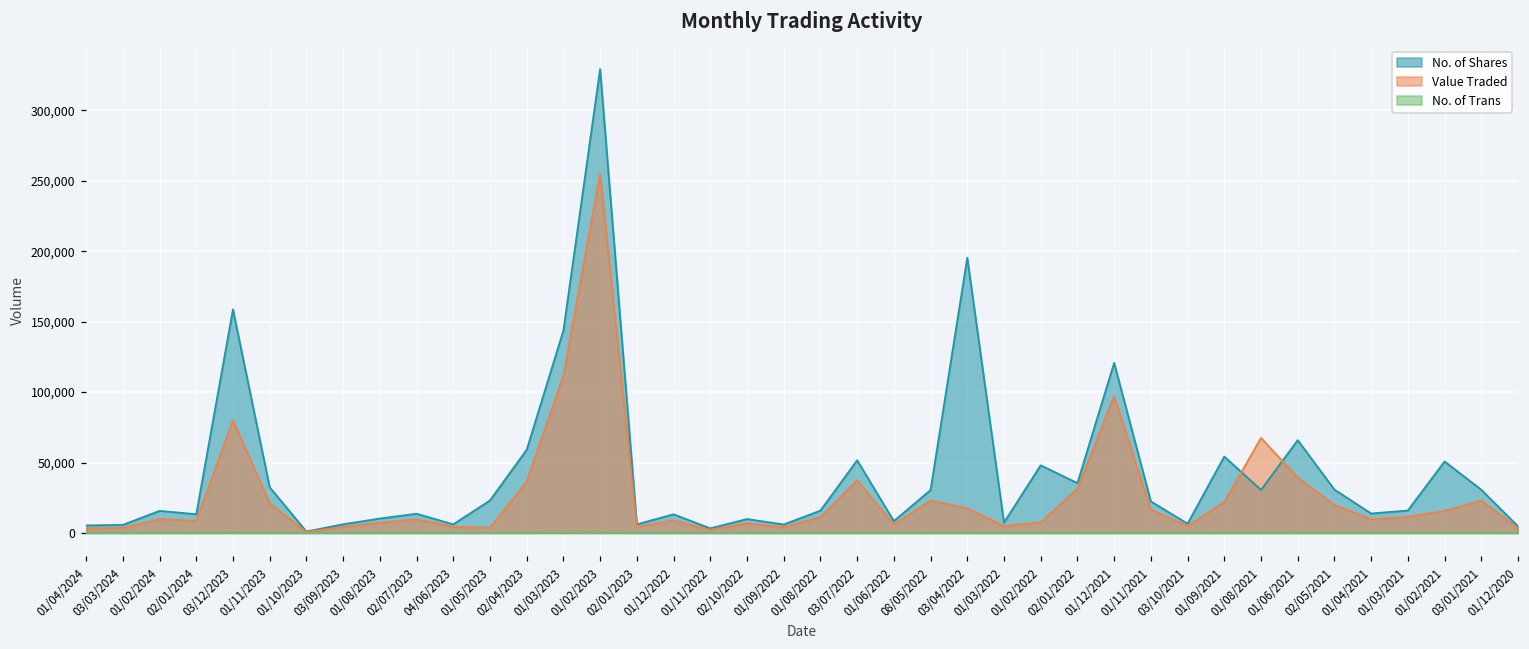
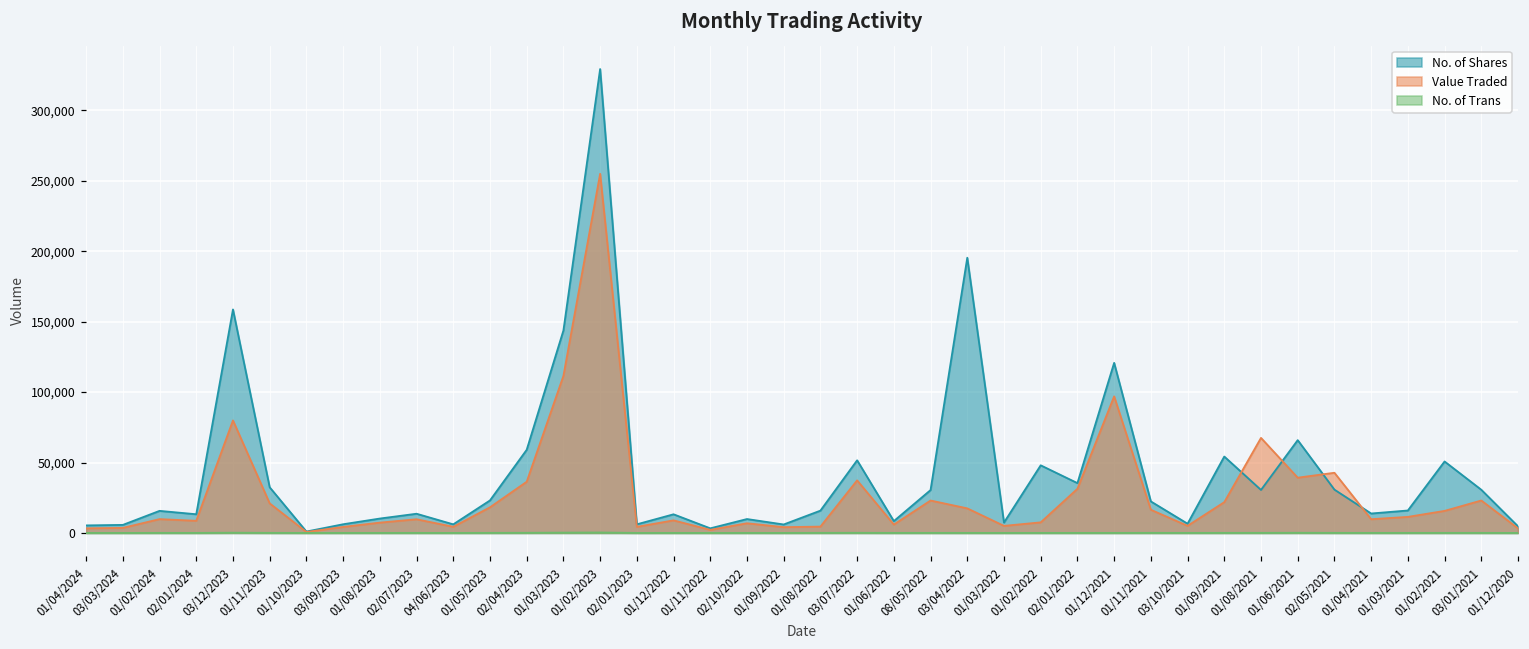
  {
    "No. of Shares": {
      "01/04/2024": "5,000",
      "03/03/2024": "6,000",
      "01/02/2024": "16,000",
      "02/01/2024": "13,000",
      "03/12/2023": "159,000",
      "01/11/2023": "32,000",
      "01/08/2023": "10,000",
      "02/07/2023": "14,000",
      "01/05/2023": "23,000",
      "02/04/2023": "59,000",
      "01/03/2023": "144,000",
      "01/02/2023": "329,000",
      "01/12/2022": "13,000",
      "02/10/2022": "10,000",
      "01/08/2022": "16,000",
      "03/07/2022": "52,000",
      "01/06/2022": "8,000",
      "08/05/2022": "30,000",
      "03/04/2022": "195,000",
      "01/03/2022": "7,000",
      "01/02/2022": "48,000",
      "02/01/2022": "35,000",
      "01/12/2021": "121,000",
      "01/11/2021": "22,000",
      "01/09/2021": "54,000",
      "01/08/2021": "31,000",
      "01/06/2021": "66,000",
      "02/05/2021": "31,000",
      "01/04/2021": "14,000",
      "01/03/2021": "16,000",
      "01/02/2021": "51,000",
      "03/01/2021": "31,000"
    },
    "Value Traded": {
      "01/04/2024": "3,000",
      "03/03/2024": "4,000",
      "01/02/2024": "10,000",
      "02/01/2024": "9,000",
      "03/12/2023": "80,000",
      "01/11/2023": "21,000",
      "01/08/2023": "7,000",
      "02/07/2023": "10,000",
-     "01/05/2023": "4,000",
+     "01/05/2023": "18,000",
      "02/04/2023": "36,000",
      "01/03/2023": "111,000",
      "01/02/2023": "255,000",
      "01/12/2022": "9,000",
      "02/10/2022": "7,000",
-     "01/08/2022": "11,000",
+     "01/08/2022": "5,000",
      "03/07/2022": "37,000",
      "01/06/2022": "6,000",
      "08/05/2022": "23,000",
      "03/04/2022": "17,000",
      "01/03/2022": "5,000",
      "01/02/2022": "8,000",
      "02/01/2022": "31,000",
      "01/12/2021": "97,000",
      "01/11/2021": "16,000",
      "01/09/2021": "22,000",
      "01/08/2021": "67,000",
      "01/06/2021": "39,000",
-     "02/05/2021": "20,000",
+     "02/05/2021": "43,000",
      "01/04/2021": "10,000",
      "01/03/2021": "11,000",
      "01/02/2021": "16,000",
      "03/01/2021": "23,000"
    },
    "No. of Trans": {
      "01/04/2024": "0",
      "03/03/2024": "0",
      "01/02/2024": "0",
      "02/01/2024": "0",
      "03/12/2023": "0",
      "01/11/2023": "0",
      "03/09/2023": "0",
      "01/08/2023": "0",
      "02/07/2023": "0",
      "04/06/2023": "0",
      "01/05/2023": "0",
      "02/04/2023": "0",
      "01/03/2023": "0",
      "01/02/2023": "0",
      "02/01/2023": "0",
      "01/12/2022": "0",
      "01/11/2022": "0",
      "02/10/2022": "0",
      "01/09/2022": "0",
      "01/08/2022": "0",
      "03/07/2022": "0",
      "01/06/2022": "0",
      "08/05/2022": "0",
      "03/04/2022": "0",
      "01/03/2022": "0",
      "01/02/2022": "0",
      "02/01/2022": "0",
      "01/12/2021": "0",
      "01/11/2021": "0",
      "03/10/2021": "0",
      "01/09/2021": "0",
      "01/08/2021": "0",
      "01/06/2021": "0",
      "02/05/2021": "0",
      "01/04/2021": "0",
      "01/03/2021": "0",
      "01/02/2021": "0",
      "03/01/2021": "0",
      "01/12/2020": "0"
    }
  }
